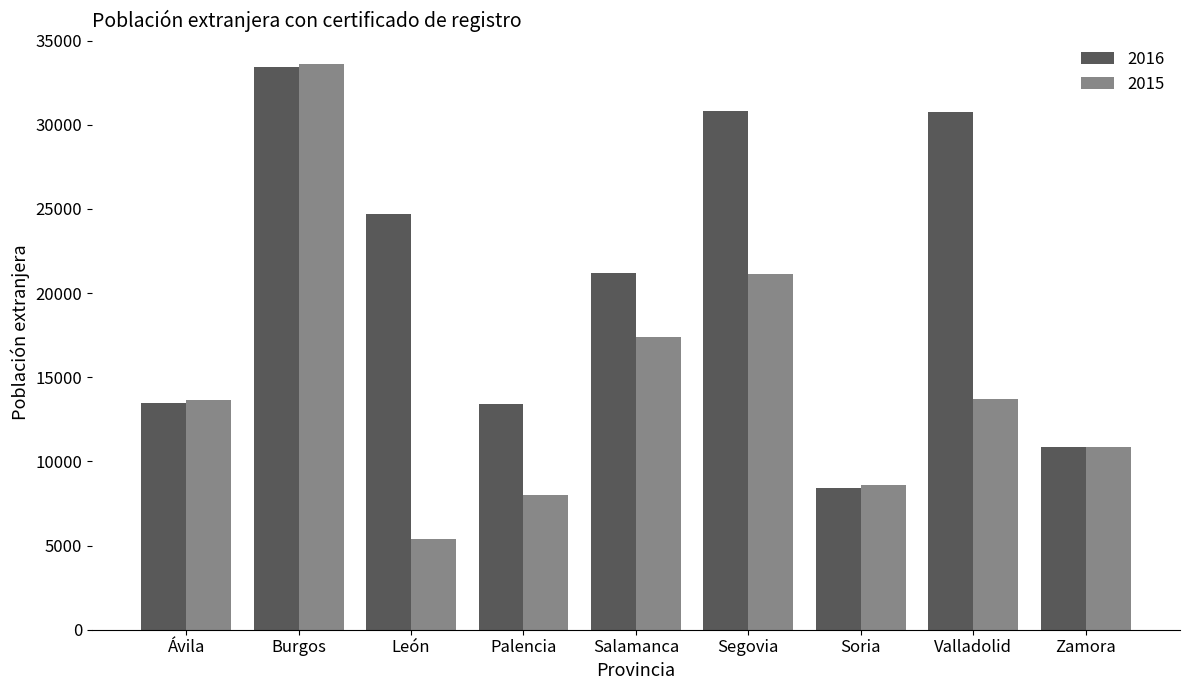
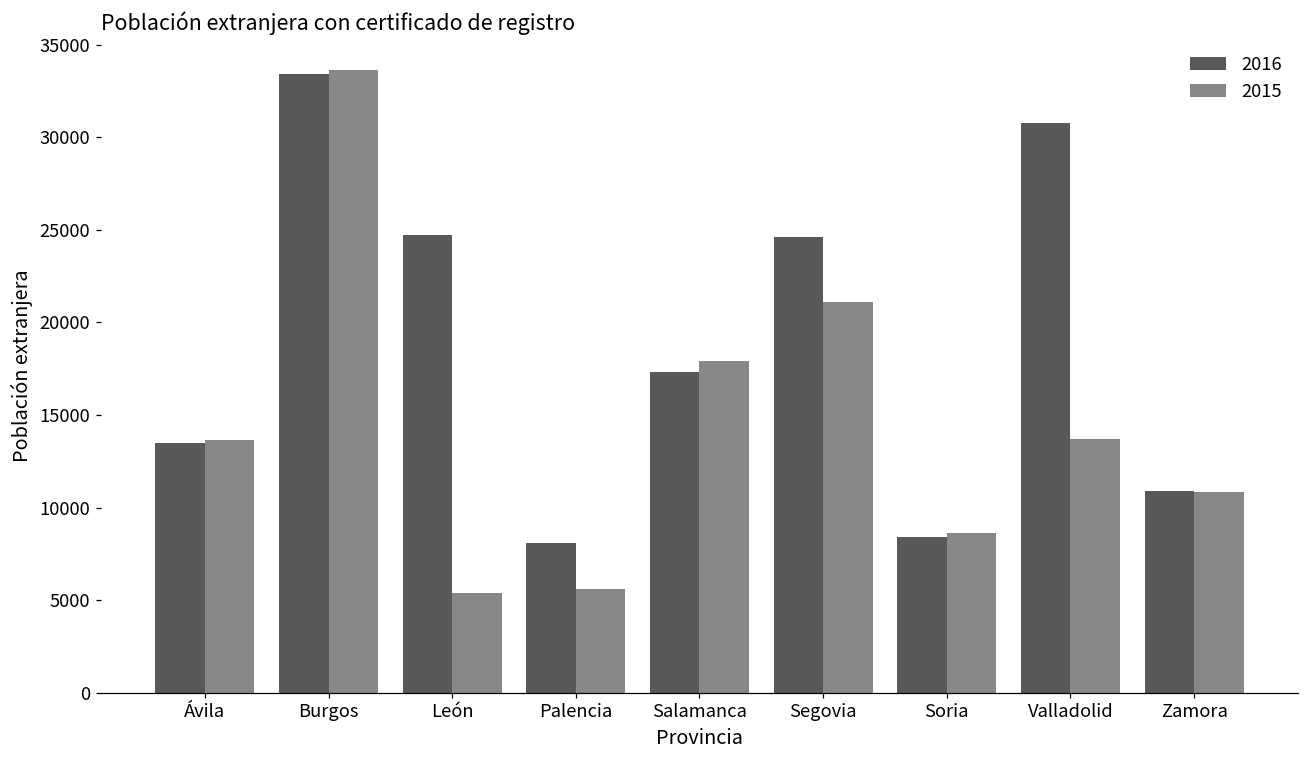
  {
    "2016": {
      "Ávila": 13500,
      "Burgos": 33400,
      "León": 24700,
-     "Palencia": 13400,
-     "Salamanca": 21200,
-     "Segovia": 30800,
+     "Palencia": 8100,
+     "Salamanca": 17300,
+     "Segovia": 24600,
      "Soria": 8400,
      "Valladolid": 30800,
      "Zamora": 10900
    },
    "2015": {
      "Ávila": 13600,
      "Burgos": 33600,
      "León": 5400,
-     "Palencia": 8000,
-     "Salamanca": 17400,
+     "Palencia": 5600,
+     "Salamanca": 17900,
      "Segovia": 21100,
      "Soria": 8600,
      "Valladolid": 13700,
      "Zamora": 10900
    }
  }
